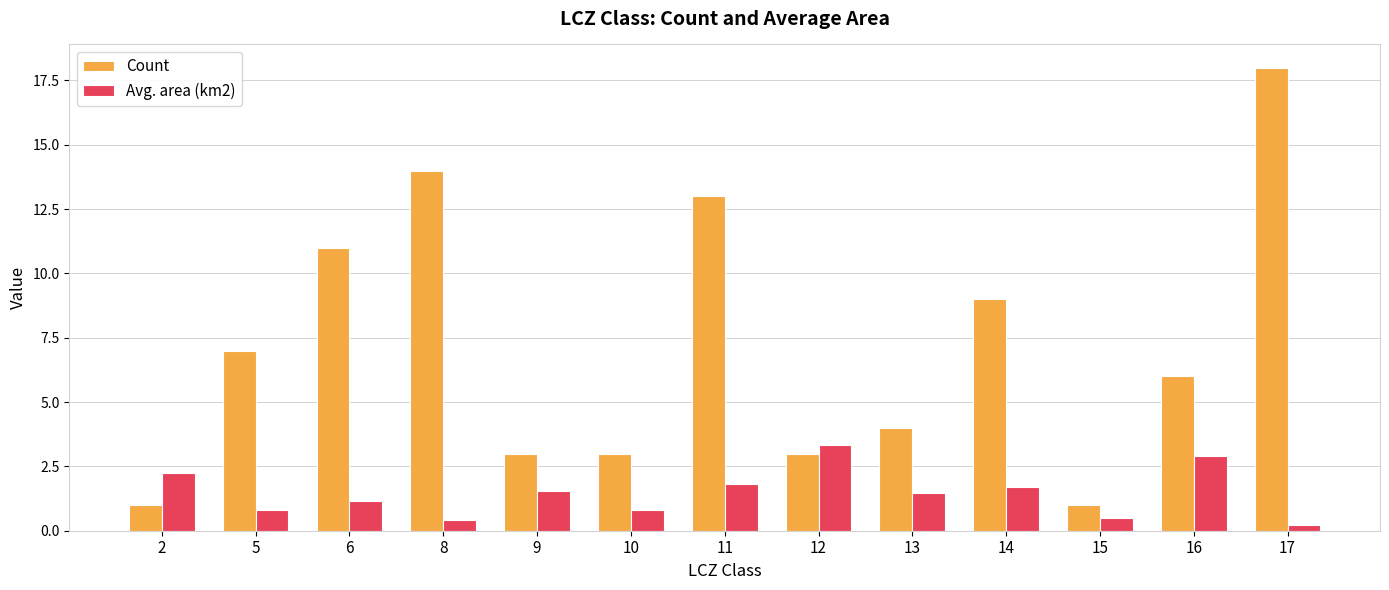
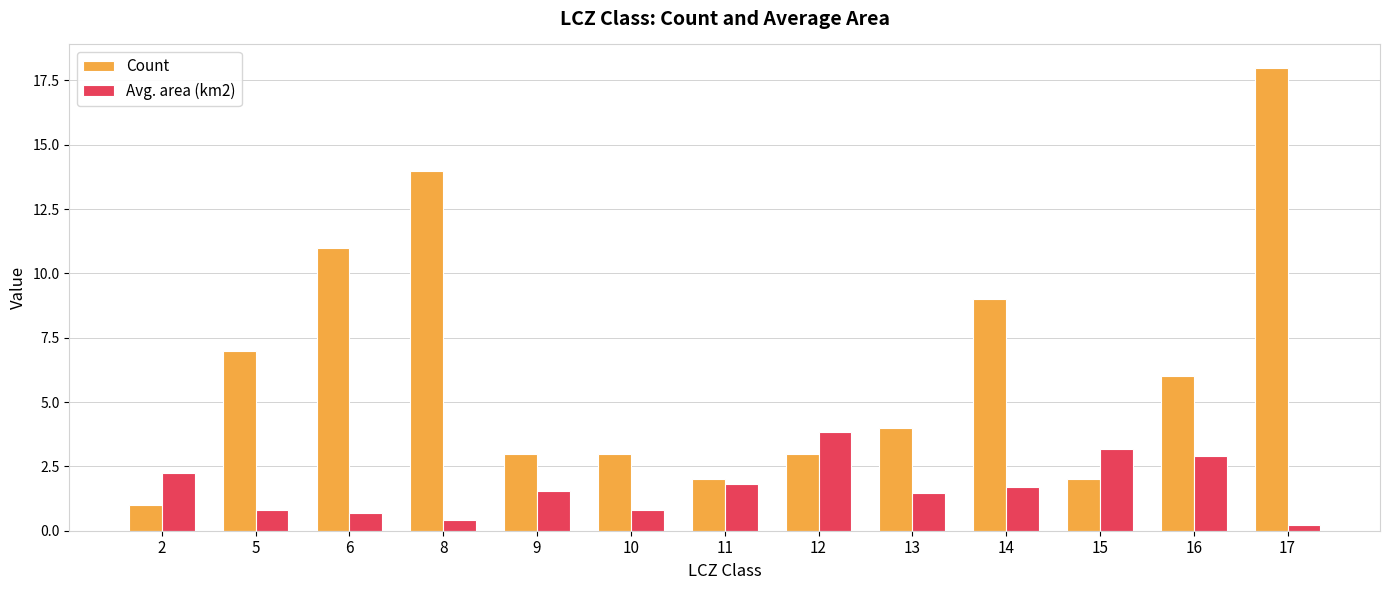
  {
    "Count": {
      "2": 1,
      "5": 7,
      "6": 11,
      "8": 14,
      "9": 3,
      "10": 3,
-     "11": 13,
+     "11": 2,
      "12": 3,
      "13": 4,
      "14": 9,
-     "15": 1,
+     "15": 2,
      "16": 6,
      "17": 18
    },
    "Avg. area (km2)": {
      "2": 2.2,
      "5": 0.8,
-     "6": 1.2,
+     "6": 0.7,
      "8": 0.4,
      "9": 1.5,
      "10": 0.8,
      "11": 1.8,
-     "12": 3.3,
+     "12": 3.8,
      "13": 1.5,
      "14": 1.7,
-     "15": 0.5,
+     "15": 3.2,
      "16": 2.9,
      "17": 0.2
    }
  }
